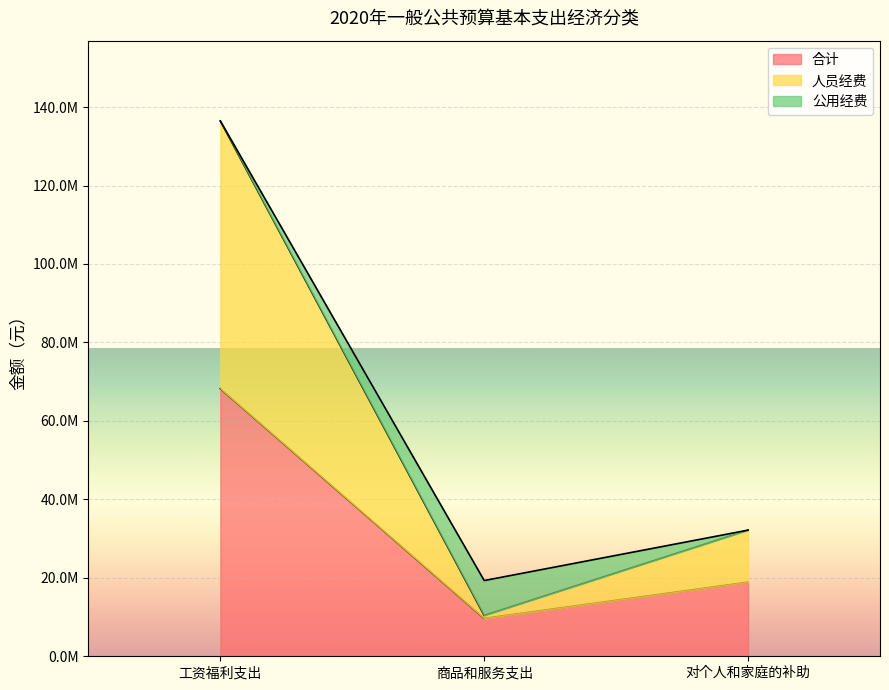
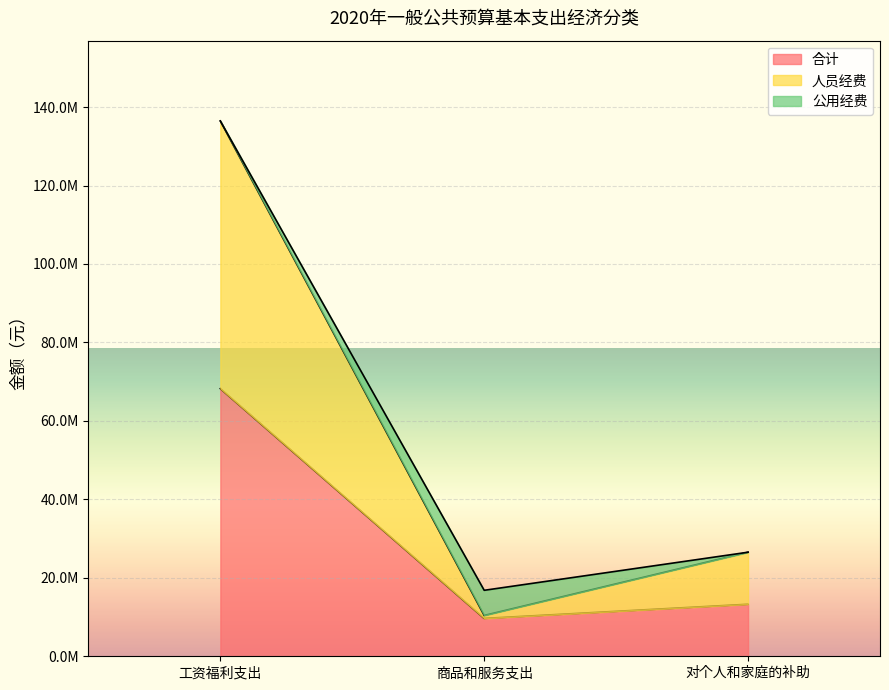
  {
    "合计": {
      "工资福利支出": 68000000,
      "商品和服务支出": 10000000,
-     "对个人和家庭的补助": 19000000
+     "对个人和家庭的补助": 13000000
    },
    "人员经费": {
      "商品和服务支出": 1000000
    },
    "公用经费": {
-     "商品和服务支出": 9000000
+     "商品和服务支出": 6000000
    }
  }
